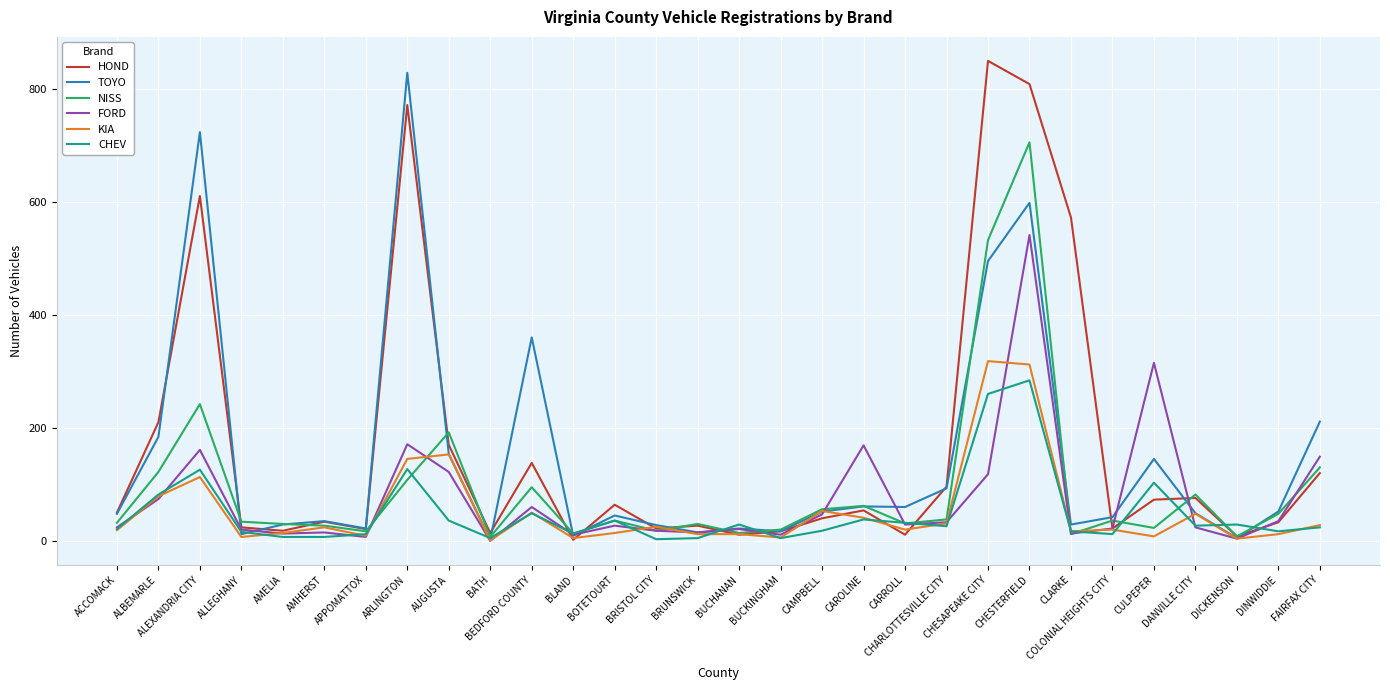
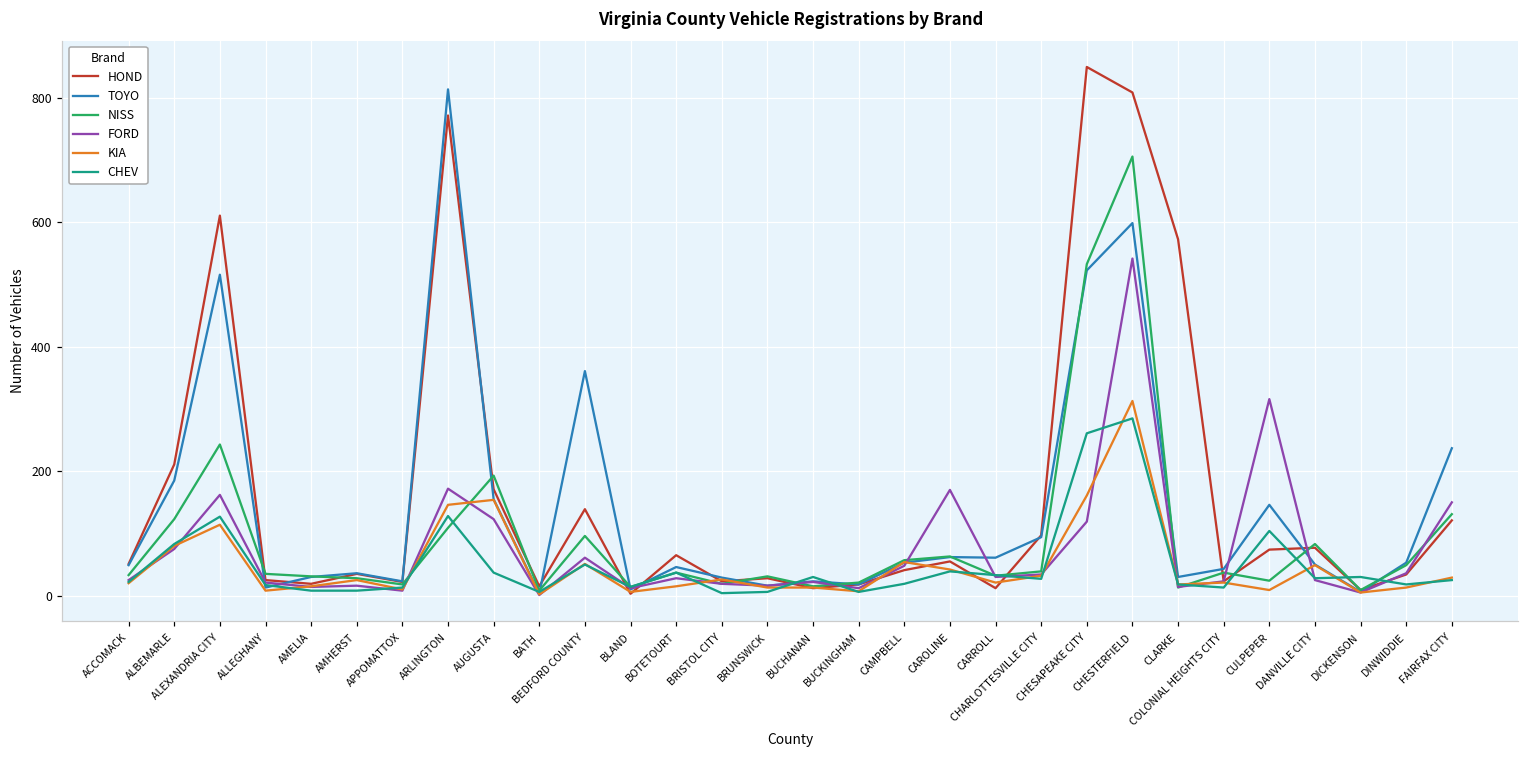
  {
    "HOND": {
      "ALBEMARLE": 210,
      "ALEXANDRIA CITY": 610,
      "ARLINGTON": 770,
      "AUGUSTA": 170,
      "BATH": 20,
      "BEDFORD COUNTY": 140,
      "BOTETOURT": 70,
      "CAMPBELL": 40,
      "CAROLINE": 60,
      "CARROLL": 10,
      "CHESAPEAKE CITY": 850,
      "CHESTERFIELD": 810,
      "CLARKE": 570,
      "CULPEPER": 70,
      "DANVILLE CITY": 80,
      "FAIRFAX CITY": 120
    },
    "TOYO": {
      "ALBEMARLE": 190,
-     "ALEXANDRIA CITY": 720,
-     "ARLINGTON": 830,
+     "ALEXANDRIA CITY": 520,
+     "ARLINGTON": 810,
      "BEDFORD COUNTY": 360,
      "BOTETOURT": 50,
      "CARROLL": 60,
-     "CHESAPEAKE CITY": 500,
+     "CHESAPEAKE CITY": 520,
      "CHESTERFIELD": 600,
      "CLARKE": 30,
      "COLONIAL HEIGHTS CITY": 40,
      "CULPEPER": 150,
-     "FAIRFAX CITY": 210
+     "FAIRFAX CITY": 240
    },
    "FORD": {
      "ALBEMARLE": 80,
      "ALEXANDRIA CITY": 160,
      "AMHERST": 20,
      "ARLINGTON": 170,
      "AUGUSTA": 120,
      "BEDFORD COUNTY": 60,
      "BOTETOURT": 30,
      "BUCKINGHAM": 10,
      "CAMPBELL": 50,
      "CAROLINE": 170,
      "CHESAPEAKE CITY": 120,
      "CHESTERFIELD": 540,
      "CULPEPER": 320,
      "FAIRFAX CITY": 150
    },
    "KIA": {
      "ALEXANDRIA CITY": 110,
      "ALLEGHANY": 10,
      "ARLINGTON": 150,
      "BOTETOURT": 20,
      "CARROLL": 20,
-     "CHESAPEAKE CITY": 320,
+     "CHESAPEAKE CITY": 160,
      "CHESTERFIELD": 310,
      "CULPEPER": 10,
      "DINWIDDIE": 10
    }
  }
